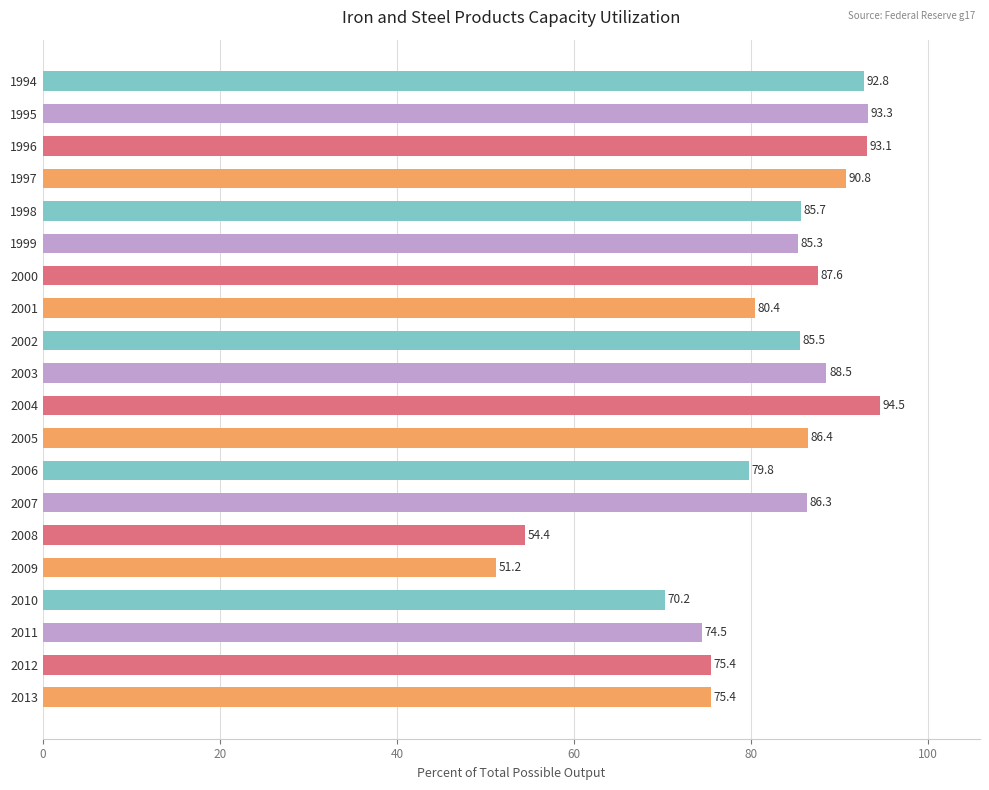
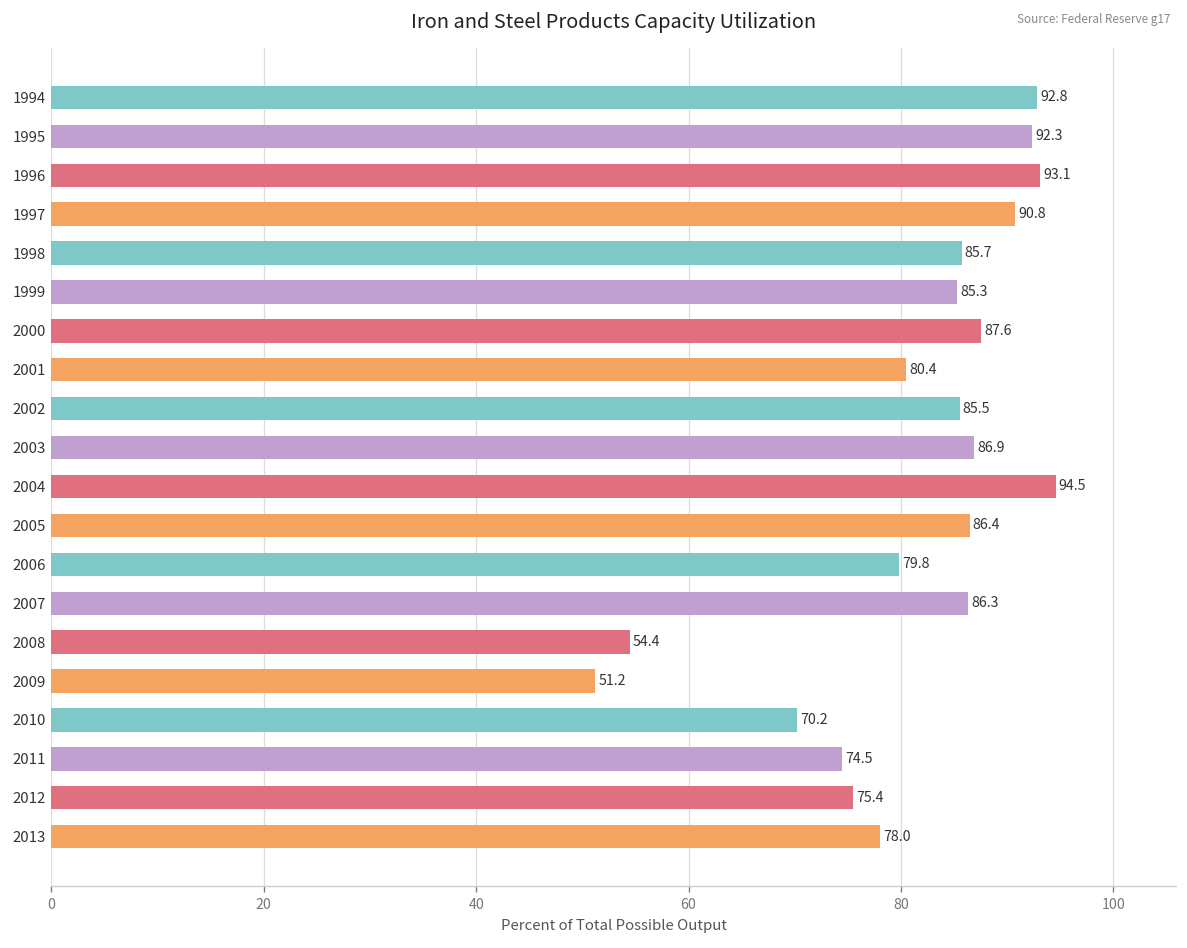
  {
    "1994": 92.8,
-   "1995": 93.3,
+   "1995": 92.3,
    "1996": 93.1,
    "1997": 90.8,
    "1998": 85.7,
    "1999": 85.3,
    "2000": 87.6,
    "2001": 80.4,
    "2002": 85.5,
-   "2003": 88.5,
+   "2003": 86.9,
    "2004": 94.5,
    "2005": 86.4,
    "2006": 79.8,
    "2007": 86.3,
    "2008": 54.4,
    "2009": 51.2,
    "2010": 70.2,
    "2011": 74.5,
    "2012": 75.4,
-   "2013": 75.4
+   "2013": 78.0
  }
